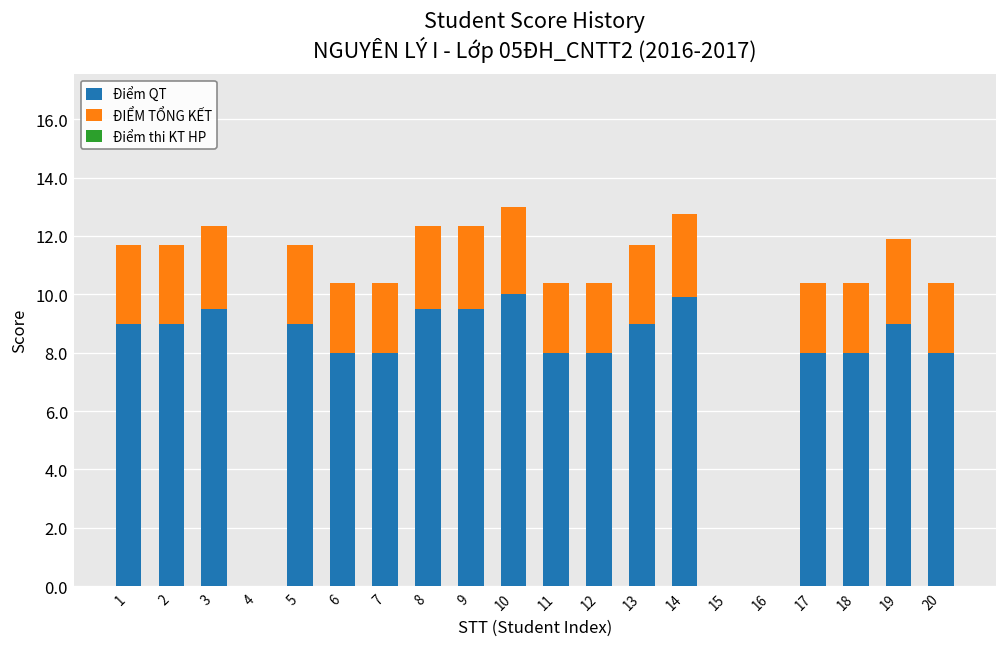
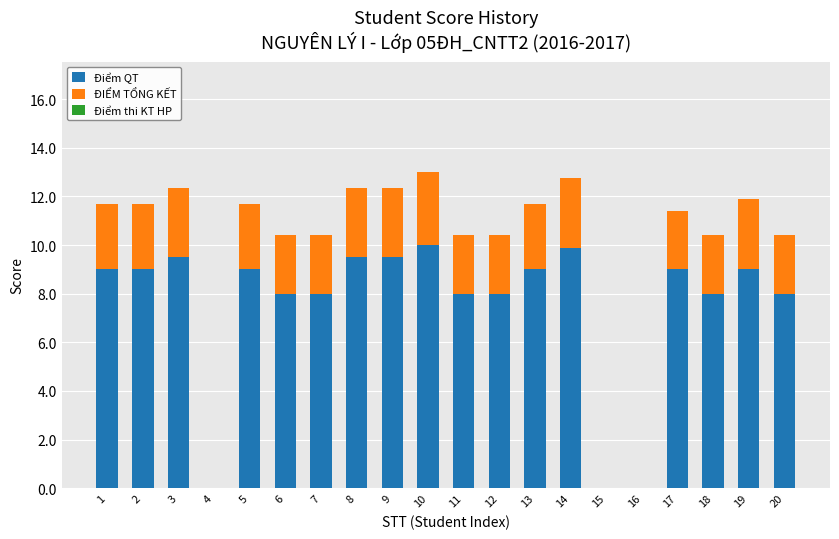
  {
    "Điểm QT": {
      "1": 9,
      "2": 9,
      "3": 9.5,
      "4": 0,
      "5": 9,
      "6": 8,
      "7": 8,
      "8": 9.5,
      "9": 9.5,
      "10": 10,
      "11": 8,
      "12": 8,
      "13": 9,
      "14": 10,
      "15": 0,
      "16": 0,
-     "17": 8,
+     "17": 9,
      "18": 8,
      "19": 9,
      "20": 8
    },
    "Điểm thi KT HP": {
      "4": 0,
      "15": 0,
      "16": 0
    }
  }
